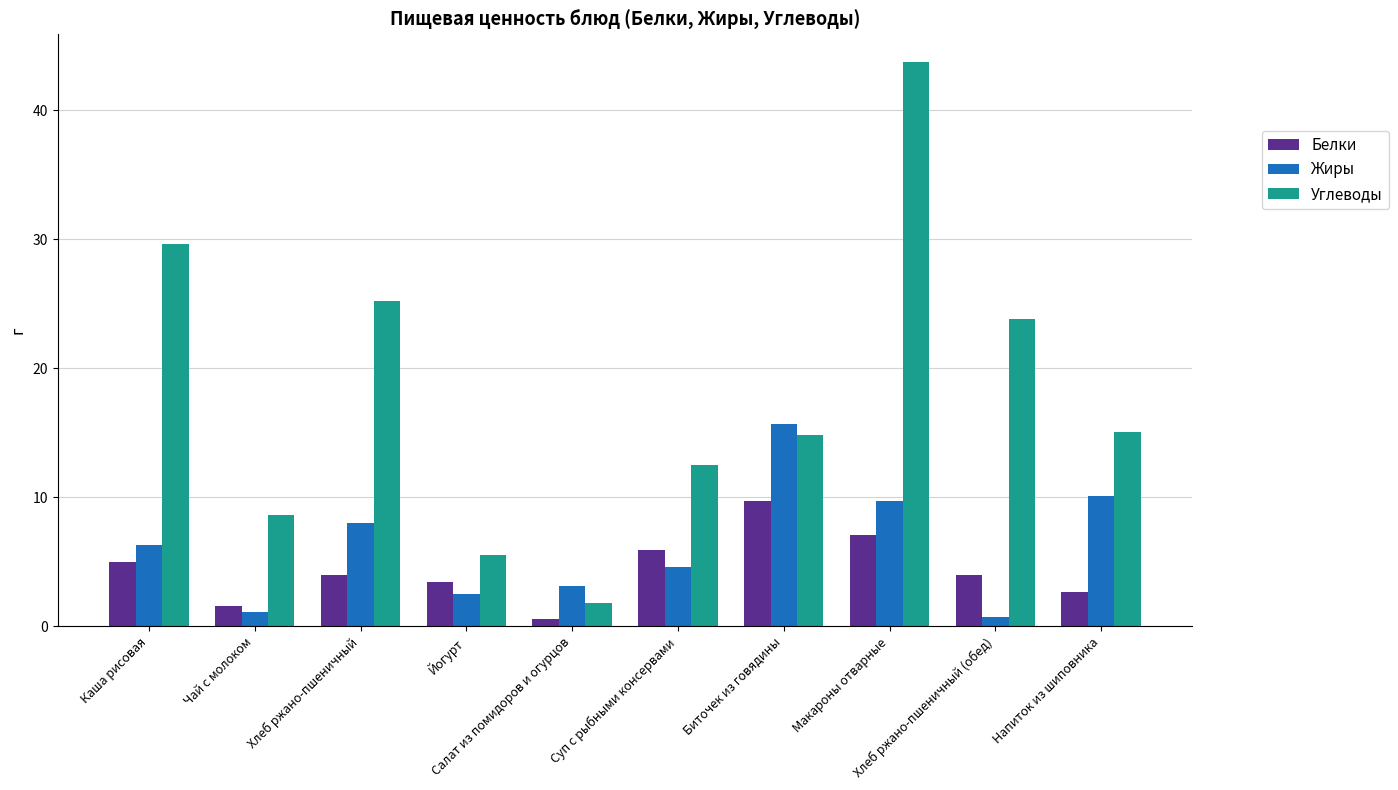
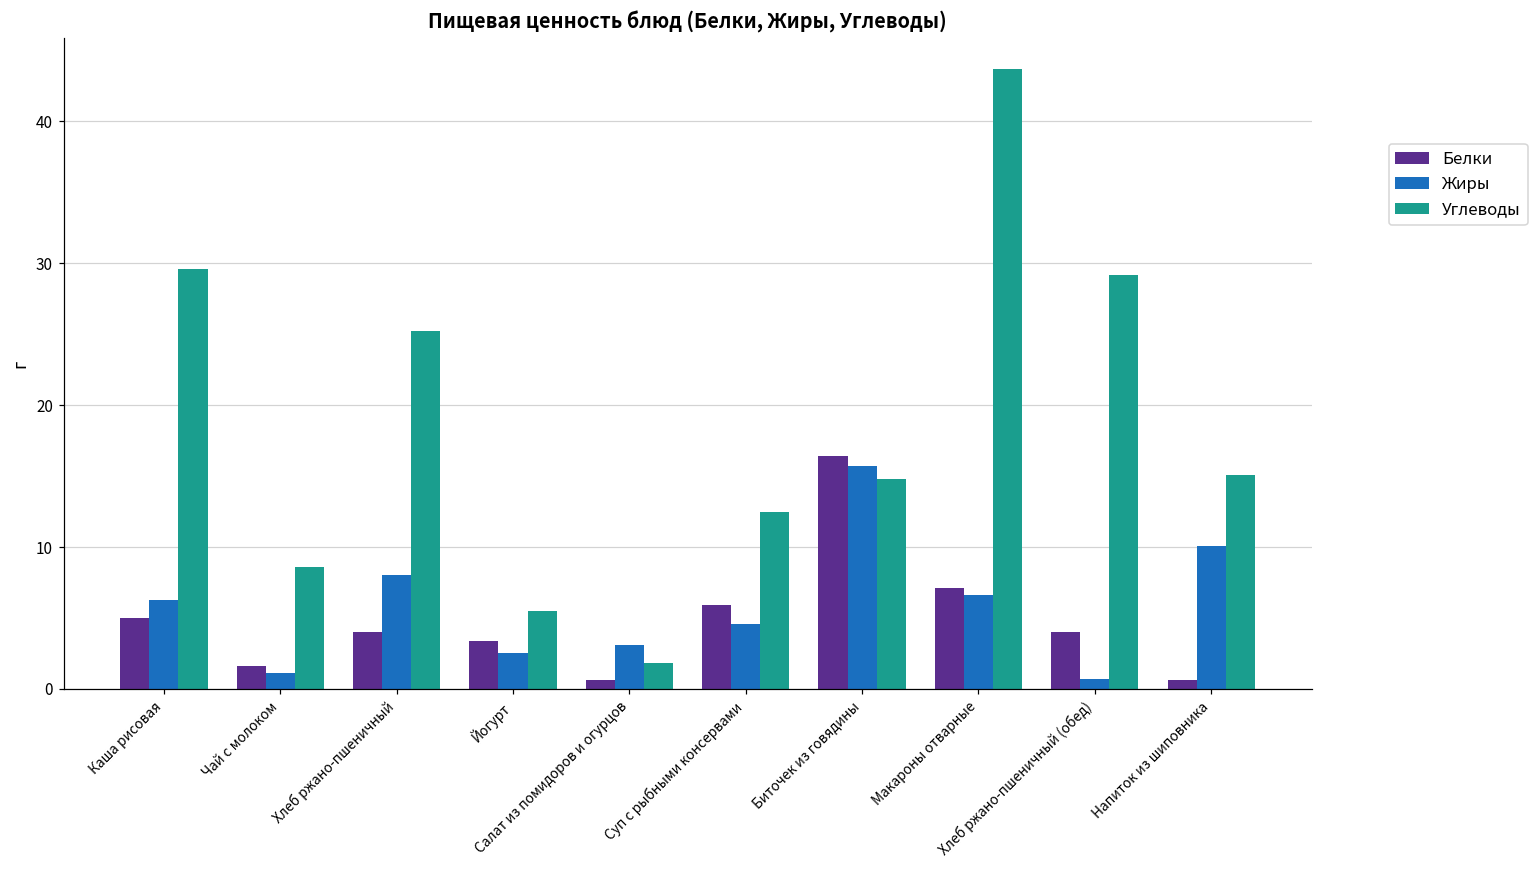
  {
    "Белки": {
      "Каша рисовая": 5.0,
      "Чай с молоком": 1.6,
      "Хлеб ржано-пшеничный": 4.0,
      "Йогурт": 3.4,
      "Салат из помидоров и огурцов": 0.6,
      "Суп с рыбными консервами": 5.9,
-     "Биточек из говядины": 9.7,
+     "Биточек из говядины": 16.4,
      "Макароны отварные": 7.1,
      "Хлеб ржано-пшеничный (обед)": 4.0,
-     "Напиток из шиповника": 2.7
+     "Напиток из шиповника": 0.6
    },
    "Жиры": {
      "Каша рисовая": 6.3,
      "Чай с молоком": 1.1,
      "Хлеб ржано-пшеничный": 8.0,
      "Йогурт": 2.5,
      "Салат из помидоров и огурцов": 3.1,
      "Суп с рыбными консервами": 4.6,
      "Биточек из говядины": 15.7,
-     "Макароны отварные": 9.7,
+     "Макароны отварные": 6.6,
      "Хлеб ржано-пшеничный (обед)": 0.7,
      "Напиток из шиповника": 10.1
    },
    "Углеводы": {
      "Каша рисовая": 29.6,
      "Чай с молоком": 8.6,
      "Хлеб ржано-пшеничный": 25.2,
      "Йогурт": 5.5,
      "Салат из помидоров и огурцов": 1.8,
      "Суп с рыбными консервами": 12.5,
      "Биточек из говядины": 14.8,
      "Макароны отварные": 43.7,
-     "Хлеб ржано-пшеничный (обед)": 23.8,
+     "Хлеб ржано-пшеничный (обед)": 29.2,
      "Напиток из шиповника": 15.1
    }
  }
